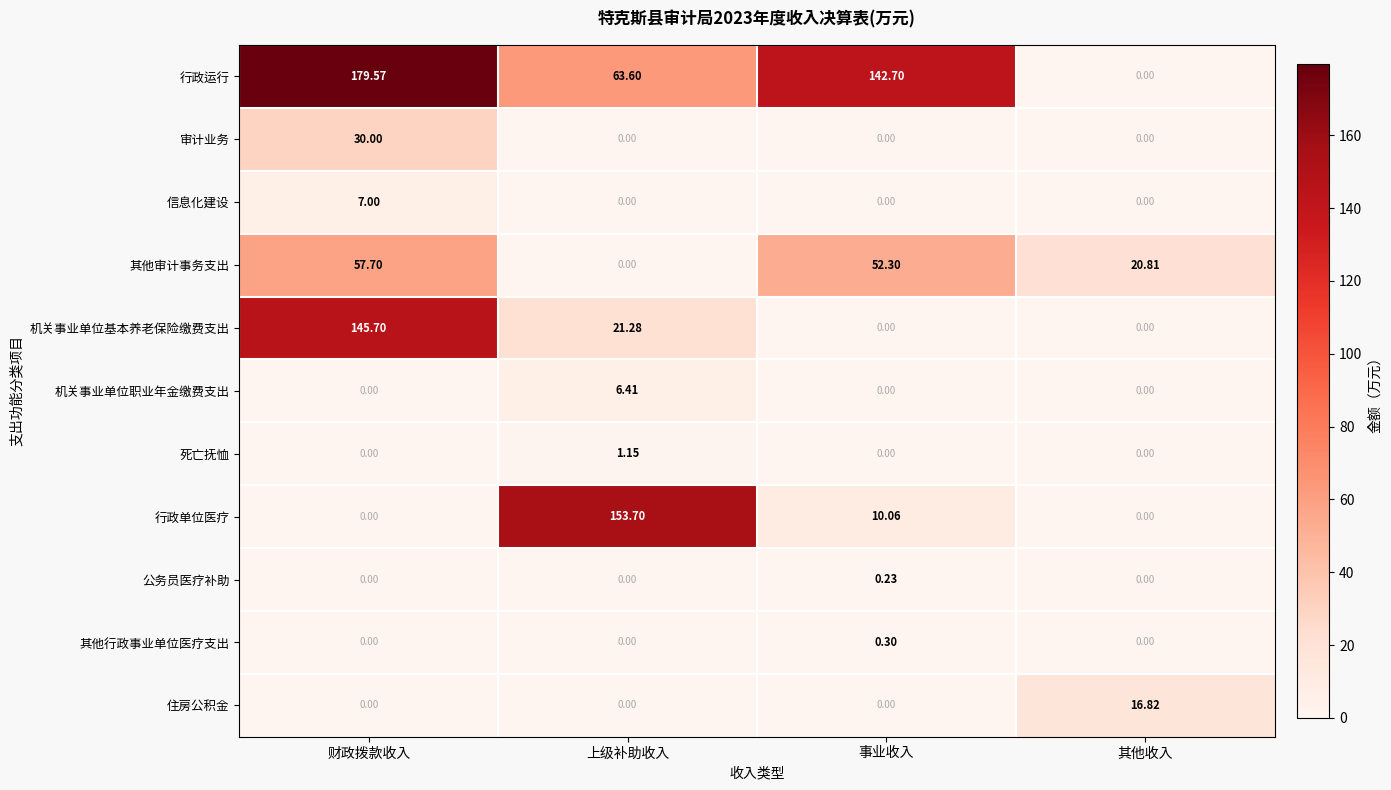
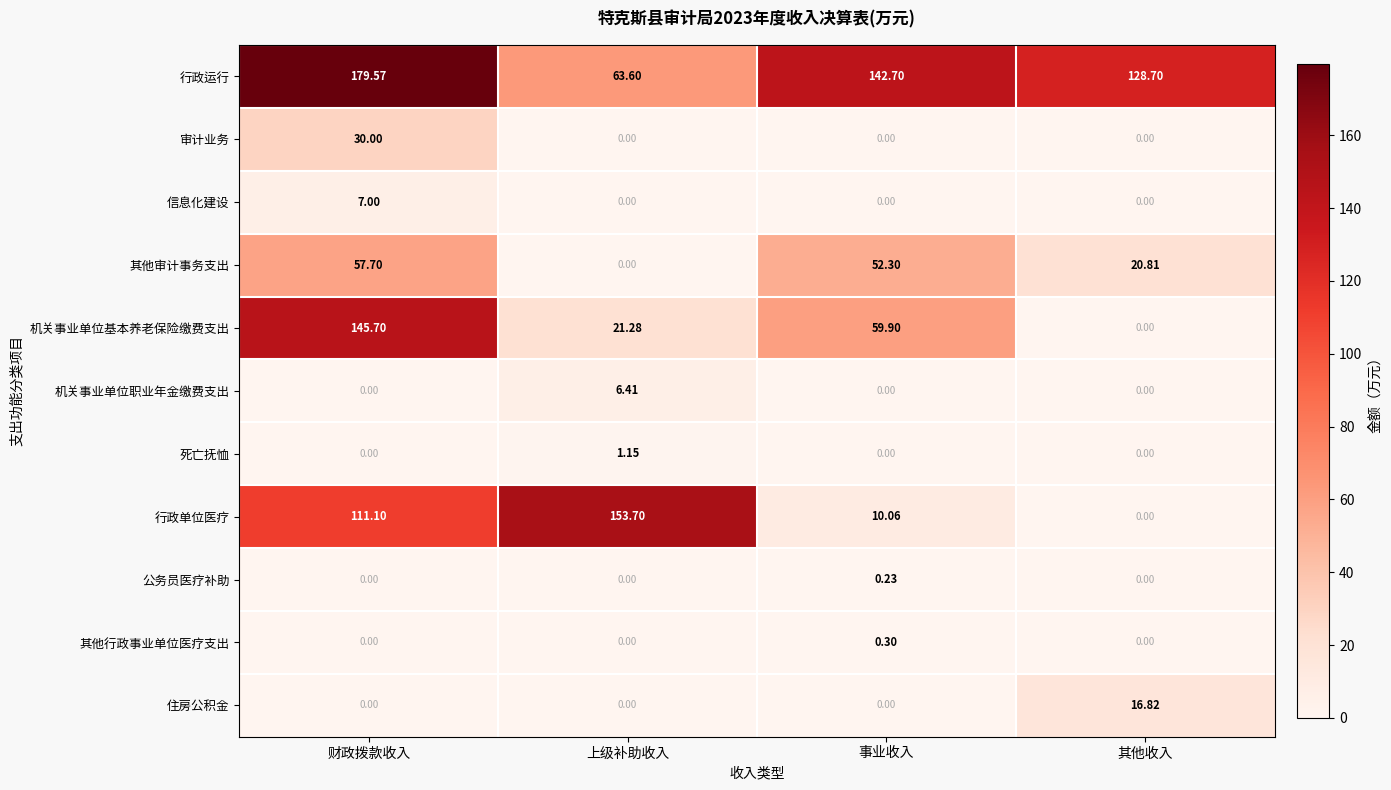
  {
    "行政运行": {
      "财政拨款收入": 179.57,
      "上级补助收入": 63.60,
      "事业收入": 142.70,
-     "其他收入": 0.00
+     "其他收入": 128.70
    },
    "审计业务": {
      "财政拨款收入": 30.00,
      "上级补助收入": 0.00,
      "事业收入": 0.00,
      "其他收入": 0.00
    },
    "信息化建设": {
      "财政拨款收入": 7.00,
      "上级补助收入": 0.00,
      "事业收入": 0.00,
      "其他收入": 0.00
    },
    "其他审计事务支出": {
      "财政拨款收入": 57.70,
      "上级补助收入": 0.00,
      "事业收入": 52.30,
      "其他收入": 20.81
    },
    "机关事业单位基本养老保险缴费支出": {
      "财政拨款收入": 145.70,
      "上级补助收入": 21.28,
-     "事业收入": 0.00,
+     "事业收入": 59.90,
      "其他收入": 0.00
    },
    "机关事业单位职业年金缴费支出": {
      "财政拨款收入": 0.00,
      "上级补助收入": 6.41,
      "事业收入": 0.00,
      "其他收入": 0.00
    },
    "死亡抚恤": {
      "财政拨款收入": 0.00,
      "上级补助收入": 1.15,
      "事业收入": 0.00,
      "其他收入": 0.00
    },
    "行政单位医疗": {
-     "财政拨款收入": 0.00,
+     "财政拨款收入": 111.10,
      "上级补助收入": 153.70,
      "事业收入": 10.06,
      "其他收入": 0.00
    },
    "公务员医疗补助": {
      "财政拨款收入": 0.00,
      "上级补助收入": 0.00,
      "事业收入": 0.23,
      "其他收入": 0.00
    },
    "其他行政事业单位医疗支出": {
      "财政拨款收入": 0.00,
      "上级补助收入": 0.00,
      "事业收入": 0.30,
      "其他收入": 0.00
    },
    "住房公积金": {
      "财政拨款收入": 0.00,
      "上级补助收入": 0.00,
      "事业收入": 0.00,
      "其他收入": 16.82
    }
  }
